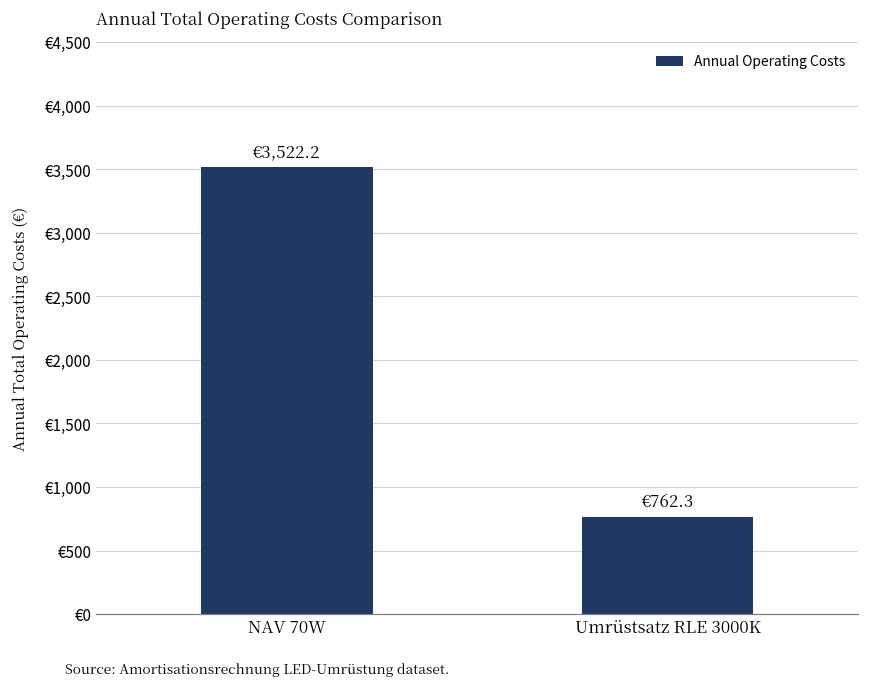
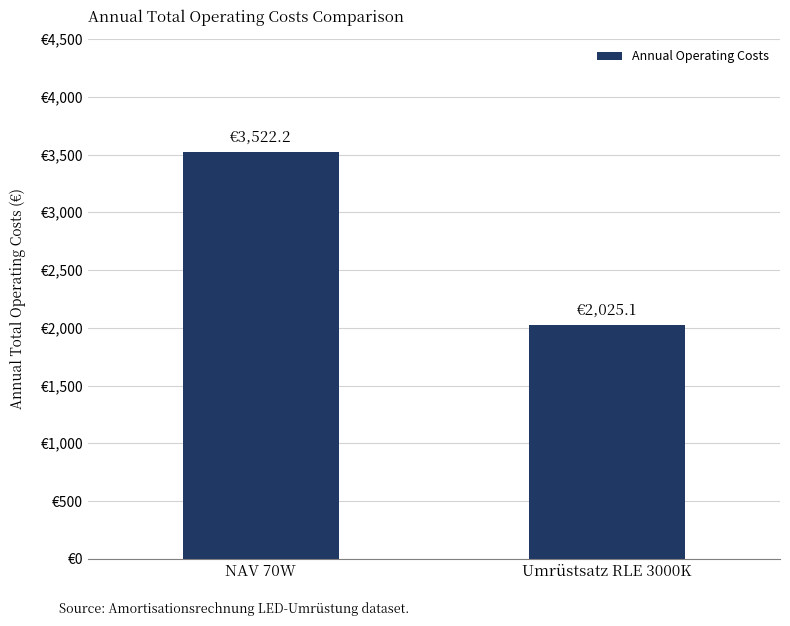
  {
    "NAV 70W": "€3,522.2",
-   "Umrüstsatz RLE 3000K": "€762.3"
+   "Umrüstsatz RLE 3000K": "€2,025.1"
  }
